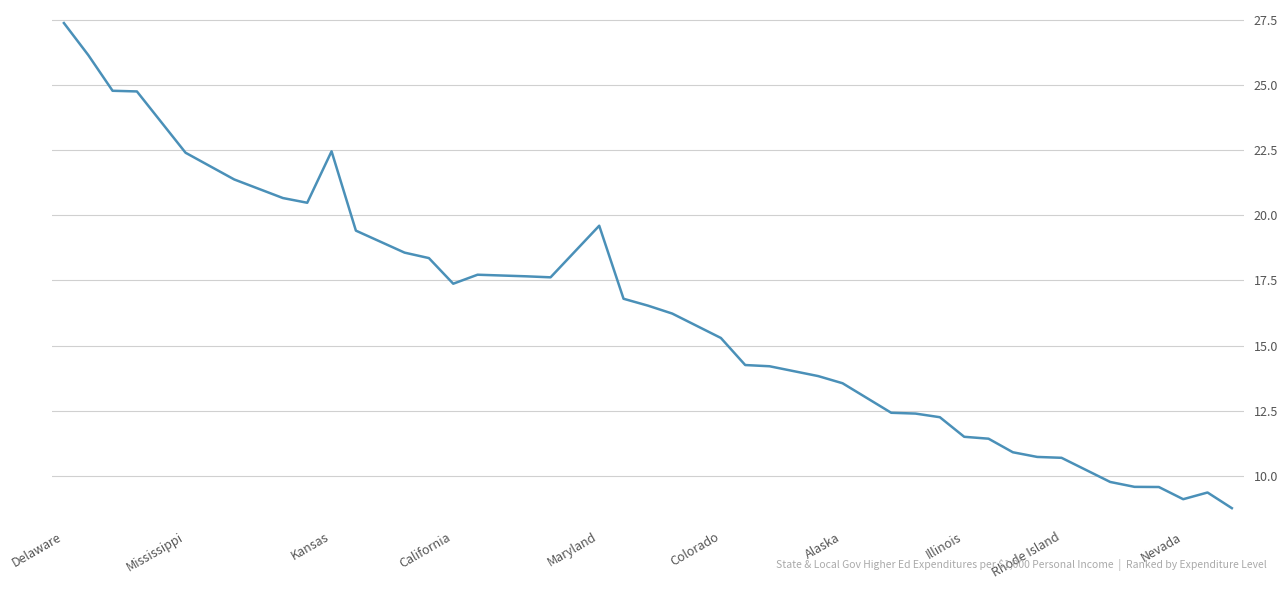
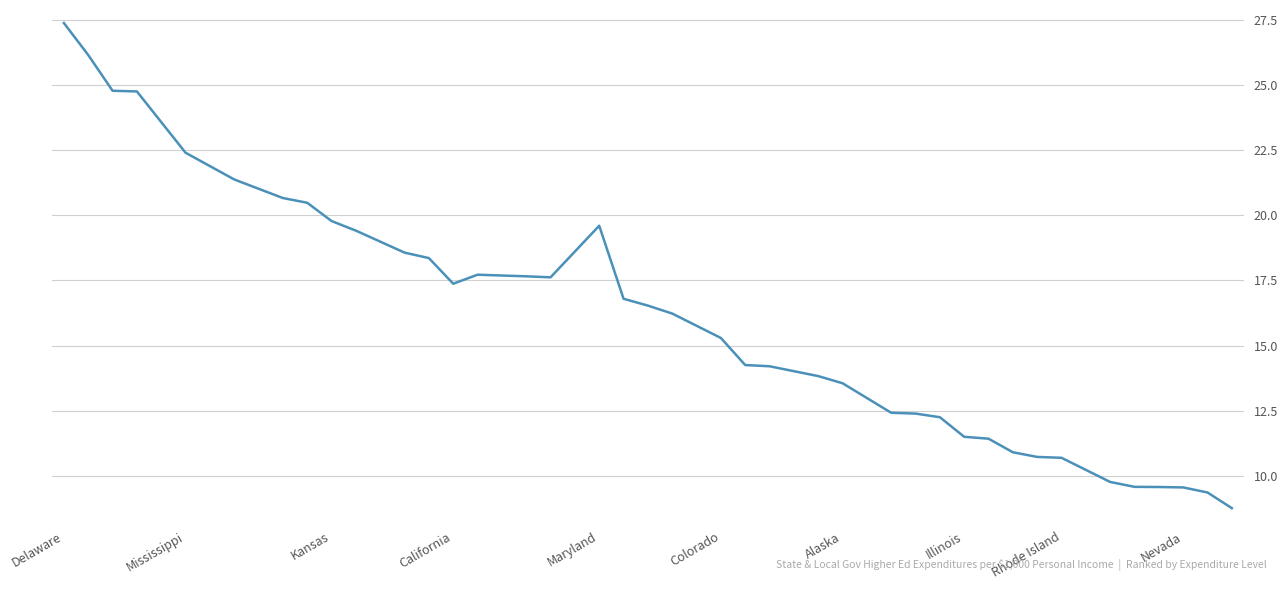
  {
    "Delaware": 27.4,
    "Mississippi": 22.4,
-   "Kansas": 22.4,
+   "Kansas": 19.8,
    "California": 17.4,
    "Maryland": 19.6,
    "Colorado": 15.3,
    "Alaska": 13.6,
    "Illinois": 11.5,
    "Rhode Island": 10.7,
-   "Nevada": 9.1
+   "Nevada": 9.6
  }
